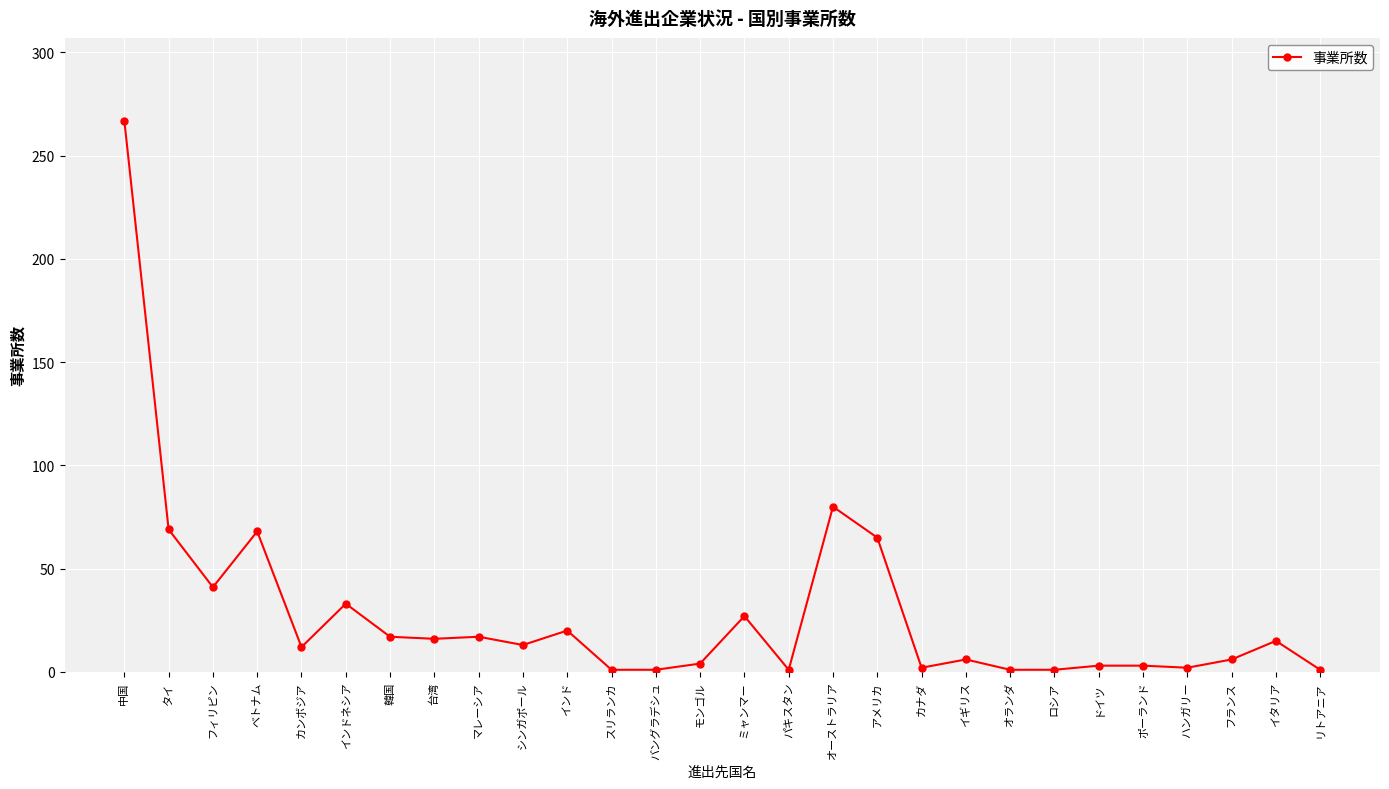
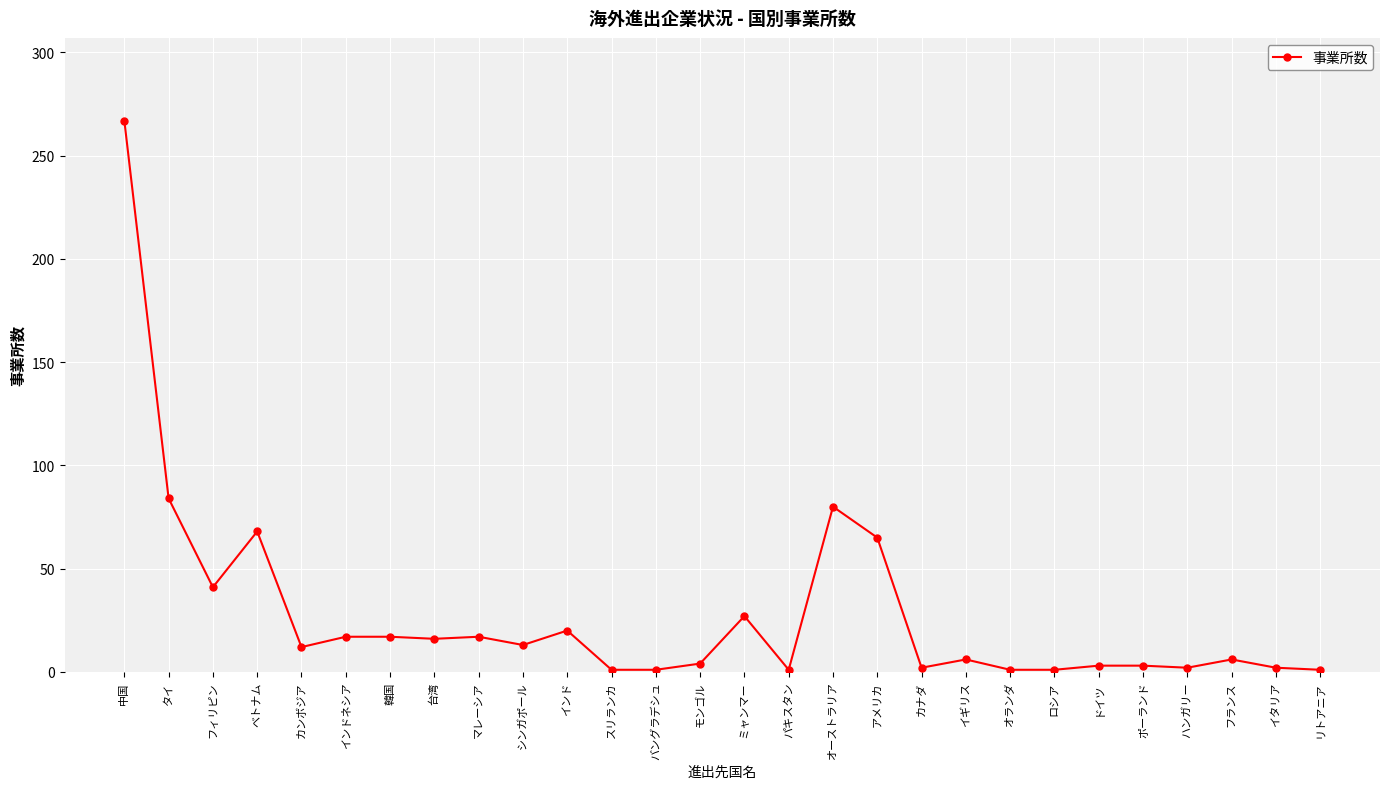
  {
    "中国": 267,
-   "タイ": 69,
+   "タイ": 84,
    "フィリピン": 41,
    "ベトナム": 68,
    "カンボジア": 12,
-   "インドネシア": 33,
+   "インドネシア": 17,
    "韓国": 17,
    "台湾": 16,
    "マレーシア": 17,
    "シンガポール": 13,
    "インド": 20,
    "スリランカ": 1,
    "バングラデシュ": 1,
    "モンゴル": 4,
    "ミャンマー": 27,
    "パキスタン": 1,
    "オーストラリア": 80,
    "アメリカ": 65,
    "カナダ": 2,
    "イギリス": 6,
    "オランダ": 1,
    "ロシア": 1,
    "ドイツ": 3,
    "ポーランド": 3,
    "ハンガリー": 2,
    "フランス": 6,
-   "イタリア": 15,
+   "イタリア": 2,
    "リトアニア": 1
  }
